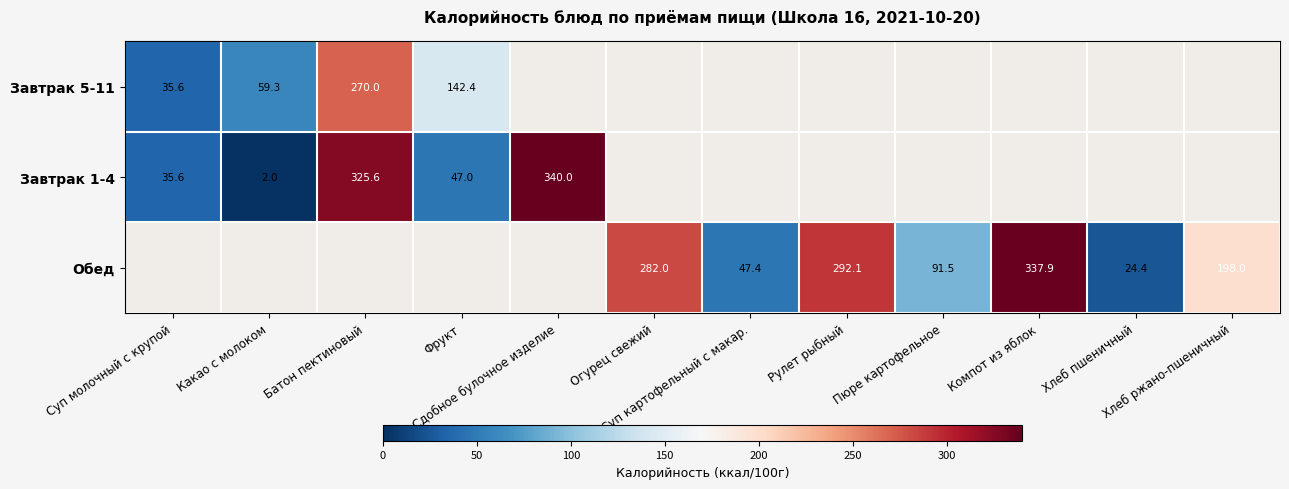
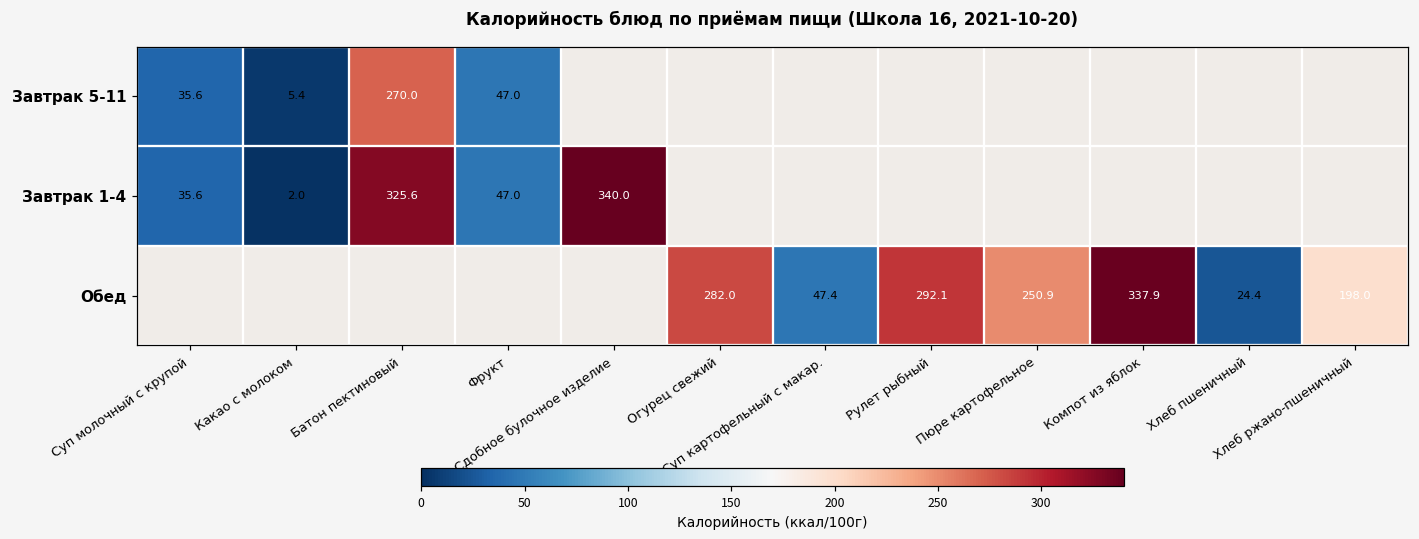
  {
    "Завтрак 5-11": {
      "Суп молочный с крупой": 35.6,
-     "Какао с молоком": 59.3,
+     "Какао с молоком": 5.4,
      "Батон пектиновый": 270.0,
-     "Фрукт": 142.4
+     "Фрукт": 47.0
    },
    "Завтрак 1-4": {
      "Суп молочный с крупой": 35.6,
      "Какао с молоком": 2.0,
      "Батон пектиновый": 325.6,
      "Фрукт": 47.0,
      "Сдобное булочное изделие": 340.0
    },
    "Обед": {
      "Огурец свежий": 282.0,
      "Суп картофельный с макар.": 47.4,
      "Рулет рыбный": 292.1,
-     "Пюре картофельное": 91.5,
+     "Пюре картофельное": 250.9,
      "Компот из яблок": 337.9,
      "Хлеб пшеничный": 24.4,
      "Хлеб ржано-пшеничный": 198.0
    }
  }
